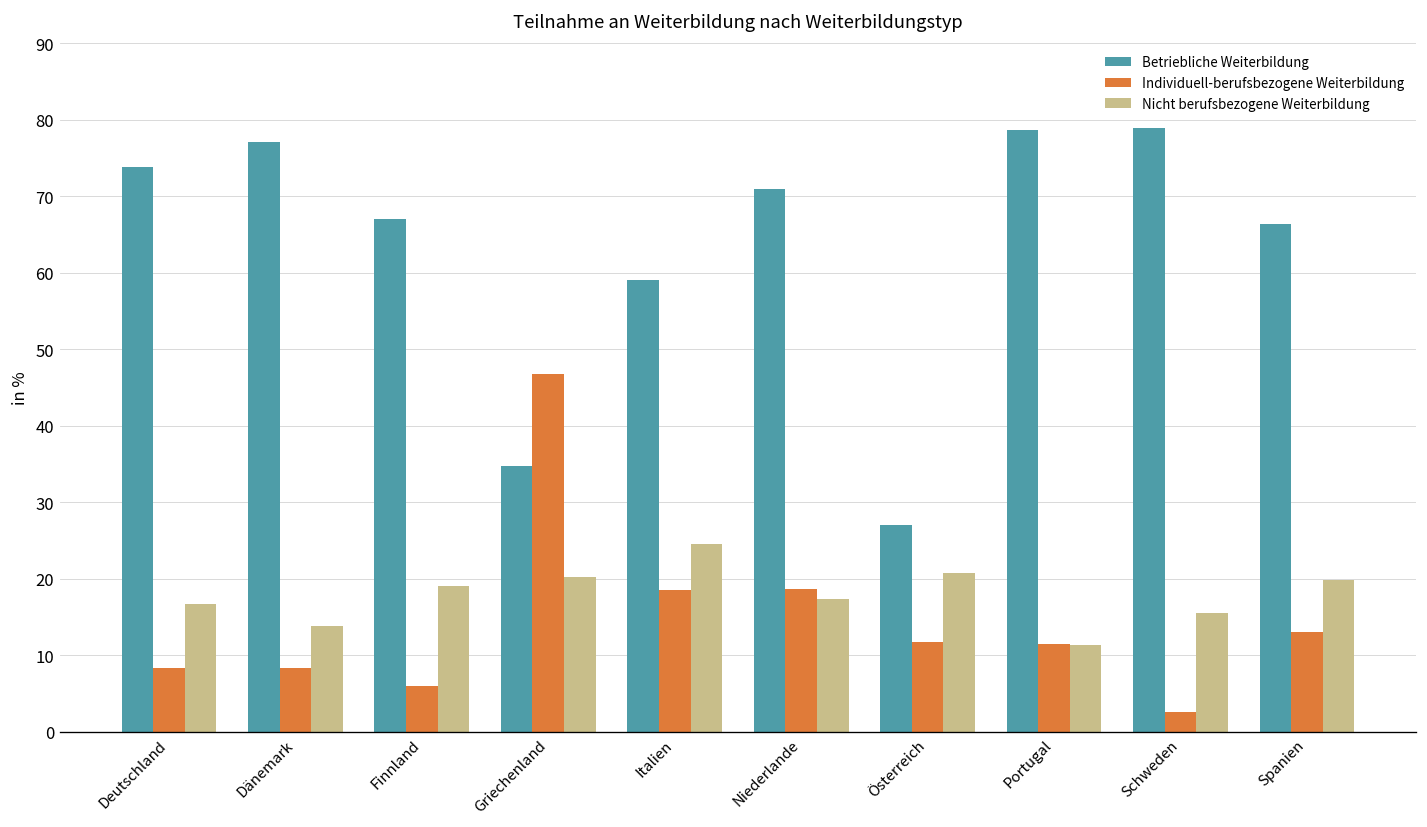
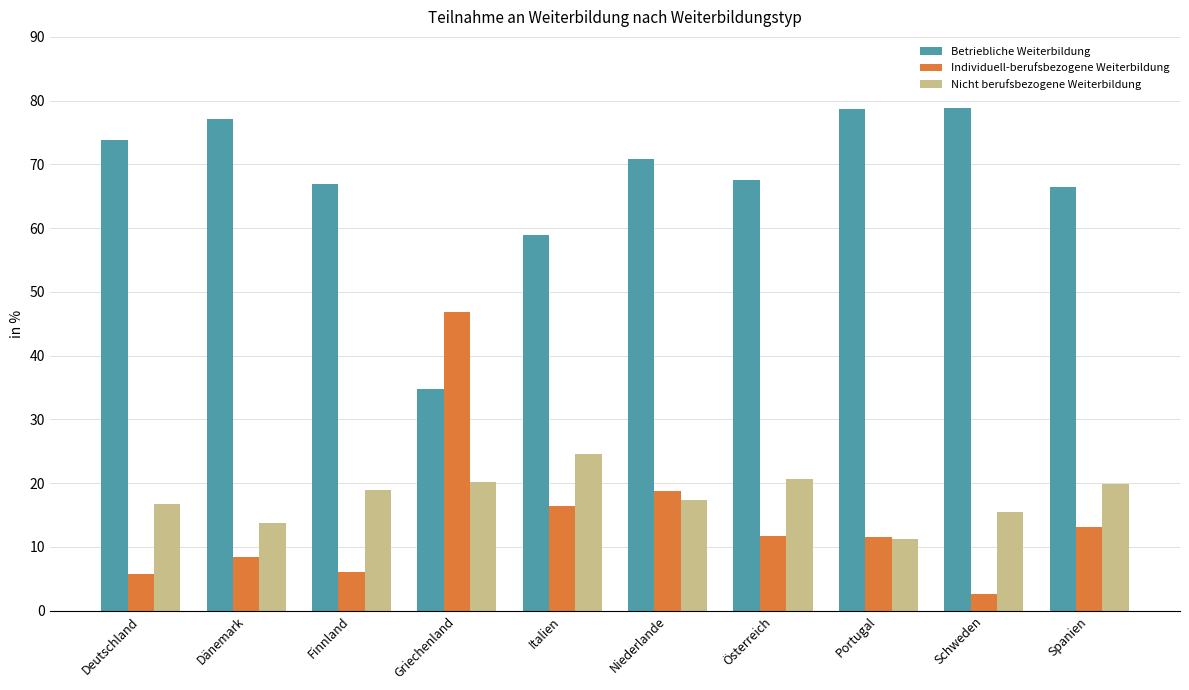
  {
    "Betriebliche Weiterbildung": {
      "Deutschland": 74,
      "Dänemark": 77,
      "Finnland": 67,
      "Griechenland": 35,
      "Italien": 59,
      "Niederlande": 71,
-     "Österreich": 27,
+     "Österreich": 68,
      "Portugal": 79,
      "Schweden": 79,
      "Spanien": 66
    },
    "Individuell-berufsbezogene Weiterbildung": {
-     "Deutschland": 8,
+     "Deutschland": 6,
      "Dänemark": 8,
      "Finnland": 6,
      "Griechenland": 47,
-     "Italien": 19,
+     "Italien": 16,
      "Niederlande": 19,
      "Österreich": 12,
      "Portugal": 12,
      "Schweden": 3,
      "Spanien": 13
    },
    "Nicht berufsbezogene Weiterbildung": {
      "Deutschland": 17,
      "Dänemark": 14,
      "Finnland": 19,
      "Griechenland": 20,
      "Italien": 25,
      "Niederlande": 17,
      "Österreich": 21,
      "Portugal": 11,
      "Schweden": 16,
      "Spanien": 20
    }
  }
